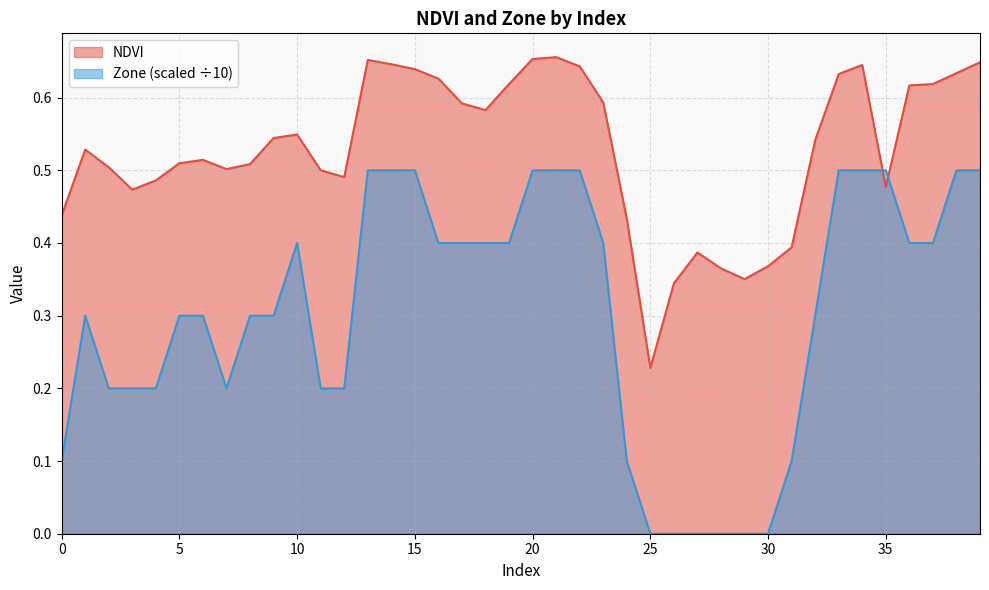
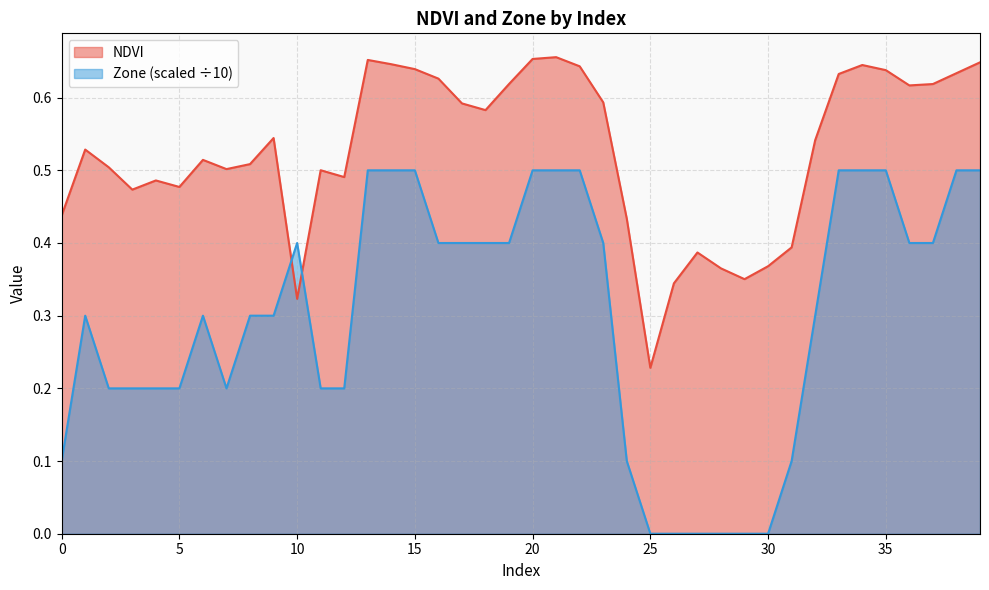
  {
    "NDVI": {
      "0": 0.44,
-     "5": 0.51,
-     "10": 0.55,
+     "5": 0.48,
+     "10": 0.32,
      "15": 0.64,
      "20": 0.65,
      "25": 0.23,
      "30": 0.37,
-     "35": 0.48
+     "35": 0.64
    },
    "Zone (scaled ÷10)": {
      "0": 0.10,
-     "5": 0.30,
+     "5": 0.20,
      "10": 0.40,
      "15": 0.50,
      "20": 0.50,
      "25": 0.00,
      "30": 0.00,
      "35": 0.50
    }
  }
